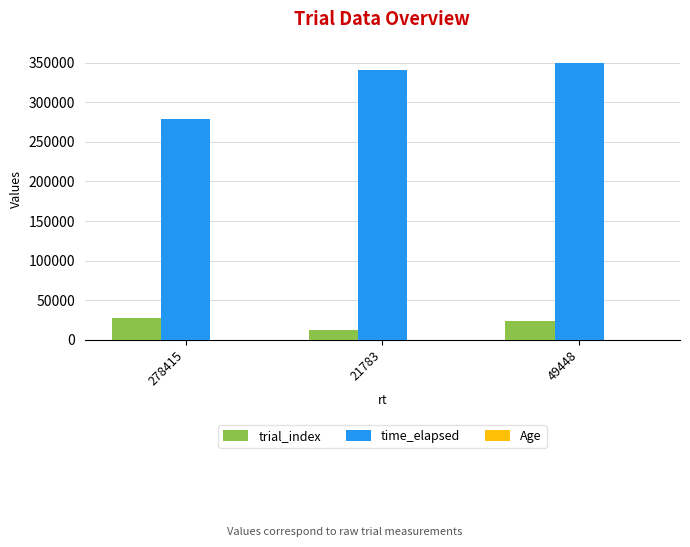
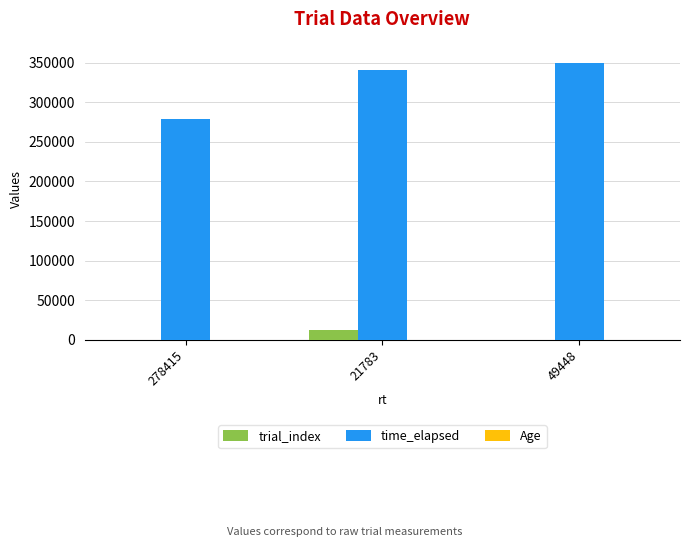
  {
    "trial_index": {
-     "278415": 30000,
+     "278415": 0,
      "21783": 10000,
-     "49448": 20000
+     "49448": 0
    },
    "time_elapsed": {
      "278415": 280000,
      "21783": 340000,
      "49448": 350000
    }
  }
